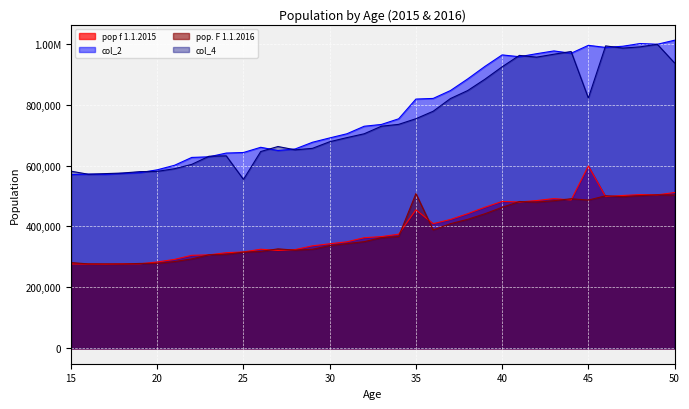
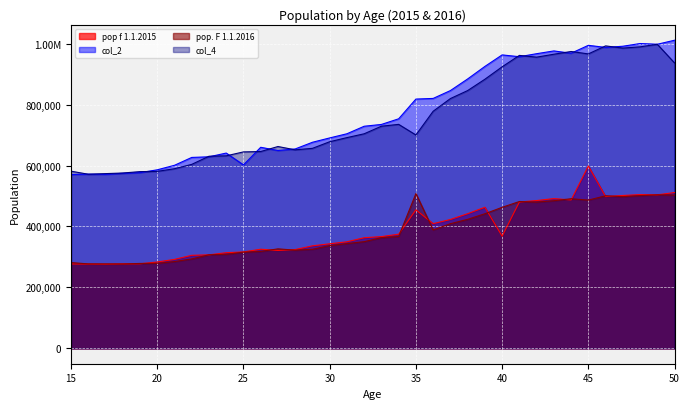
  {
    "pop f 1.1.2015": {
      "35": "450,000",
-     "40": "480,000",
+     "40": "370,000",
      "45": "600,000",
      "50": "510,000"
    },
    "col_2": {
      "15": "570,000",
-     "25": "640,000",
+     "25": "600,000",
      "30": "690,000",
      "35": "820,000",
      "40": "960,000",
      "45": "990,000",
      "50": "1,010,000"
    },
    "pop. F 1.1.2016": {
      "35": "510,000",
      "40": "460,000",
      "45": "490,000",
      "50": "500,000"
    },
    "col_4": {
      "15": "580,000",
-     "25": "550,000",
+     "25": "640,000",
      "30": "680,000",
-     "35": "750,000",
+     "35": "700,000",
      "40": "920,000",
-     "45": "820,000",
+     "45": "970,000",
      "50": "940,000"
    }
  }
